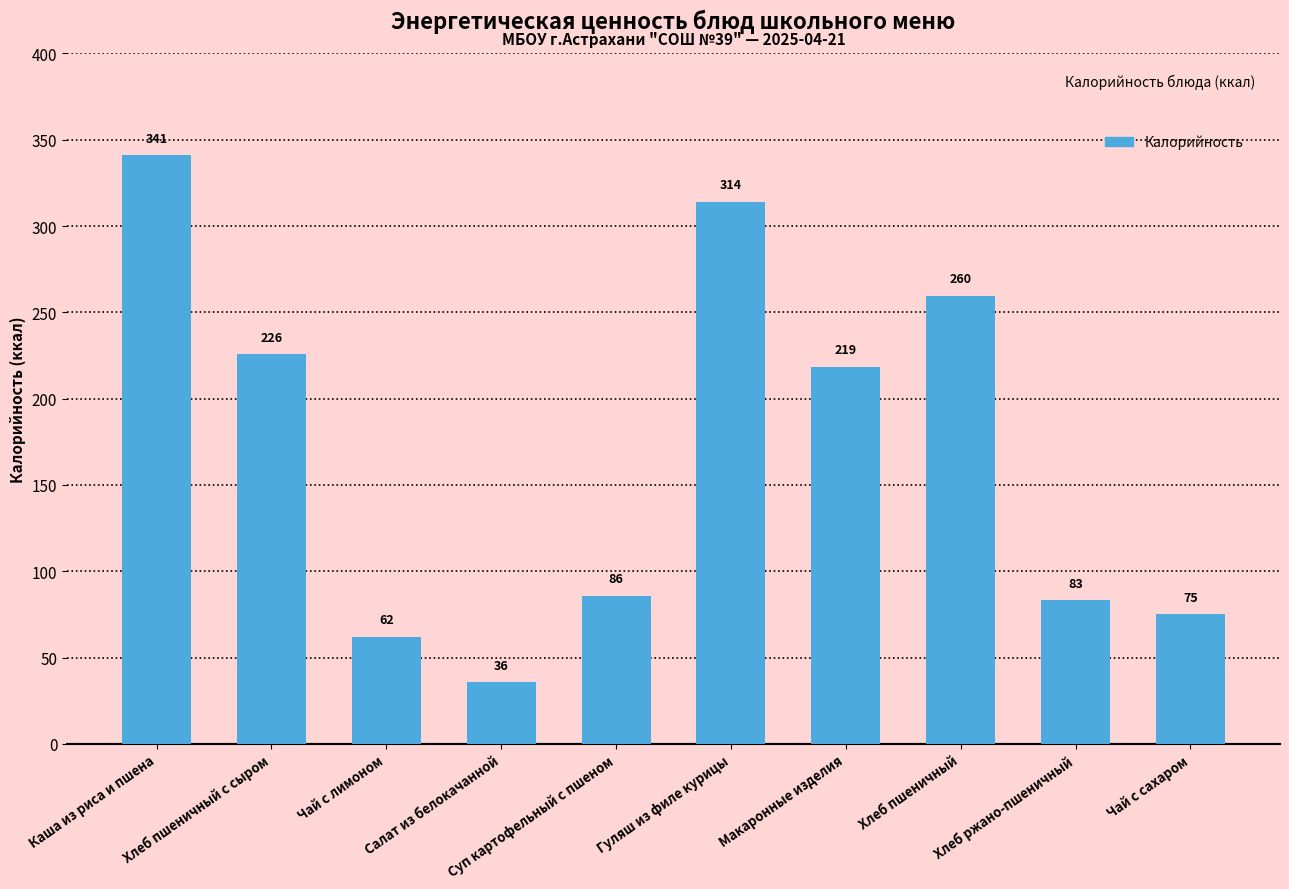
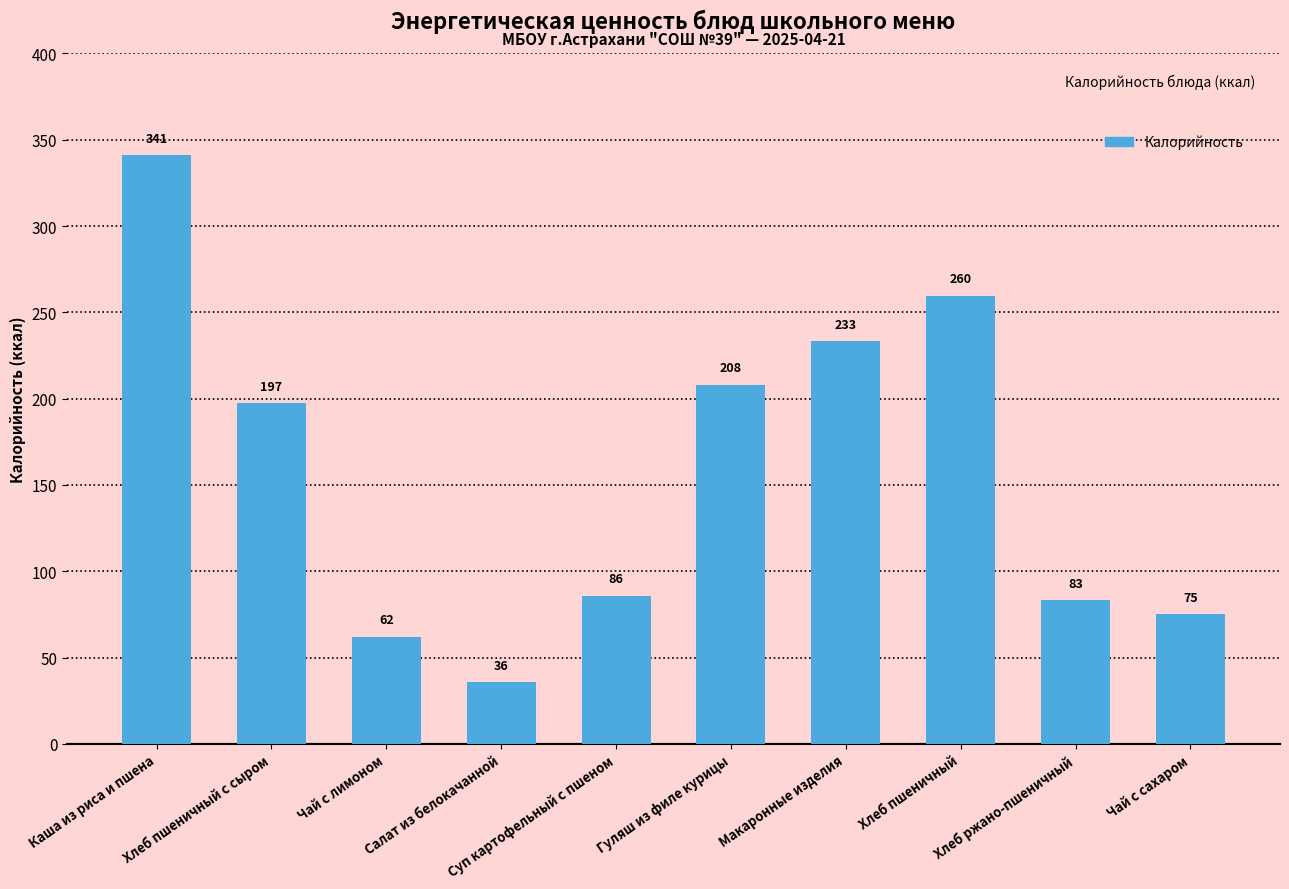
  {
    "Каша из риса и пшена": 341,
-   "Хлеб пшеничный с сыром": 226,
+   "Хлеб пшеничный с сыром": 197,
    "Чай с лимоном": 62,
    "Салат из белокачанной": 36,
    "Суп картофельный с пшеном": 86,
-   "Гуляш из филе курицы": 314,
-   "Макаронные изделия": 219,
+   "Гуляш из филе курицы": 208,
+   "Макаронные изделия": 233,
    "Хлеб пшеничный": 260,
    "Хлеб ржано-пшеничный": 83,
    "Чай с сахаром": 75
  }
